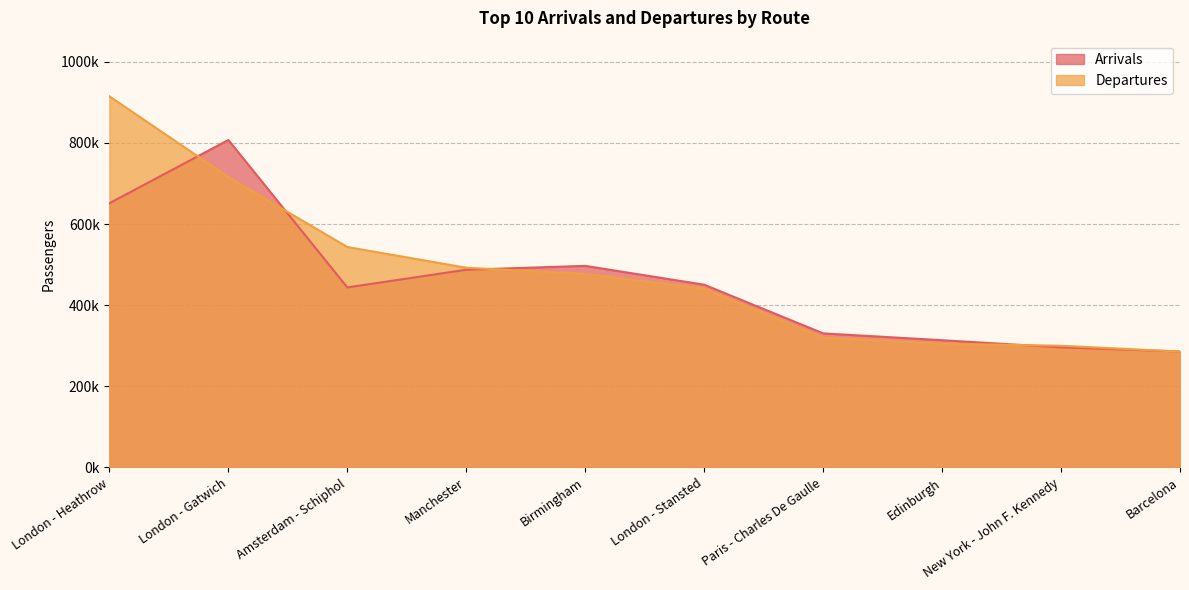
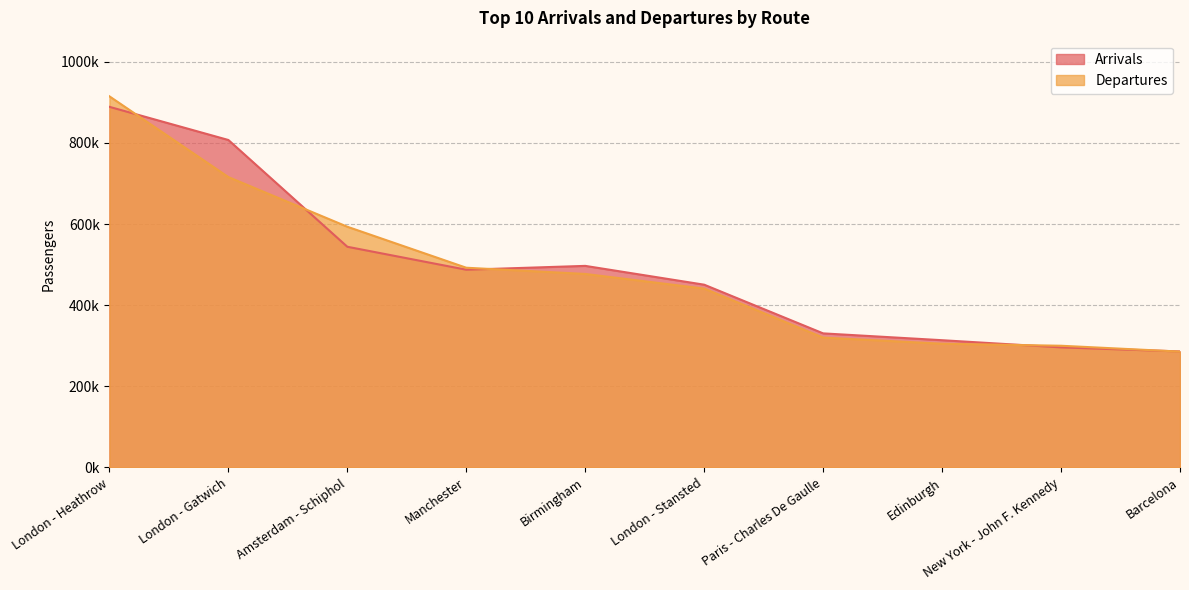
  {
    "Arrivals": {
-     "London - Heathrow": 650000,
+     "London - Heathrow": 890000,
      "London - Gatwich": 810000,
-     "Amsterdam - Schiphol": 440000,
+     "Amsterdam - Schiphol": 540000,
      "Birmingham": 500000,
      "London - Stansted": 450000,
      "Paris - Charles De Gaulle": 330000,
      "Edinburgh": 310000
    },
    "Departures": {
      "London - Heathrow": 910000,
      "London - Gatwich": 720000,
-     "Amsterdam - Schiphol": 540000,
+     "Amsterdam - Schiphol": 590000,
      "Birmingham": 480000,
      "London - Stansted": 440000,
      "Paris - Charles De Gaulle": 320000,
      "Edinburgh": 300000
    }
  }
